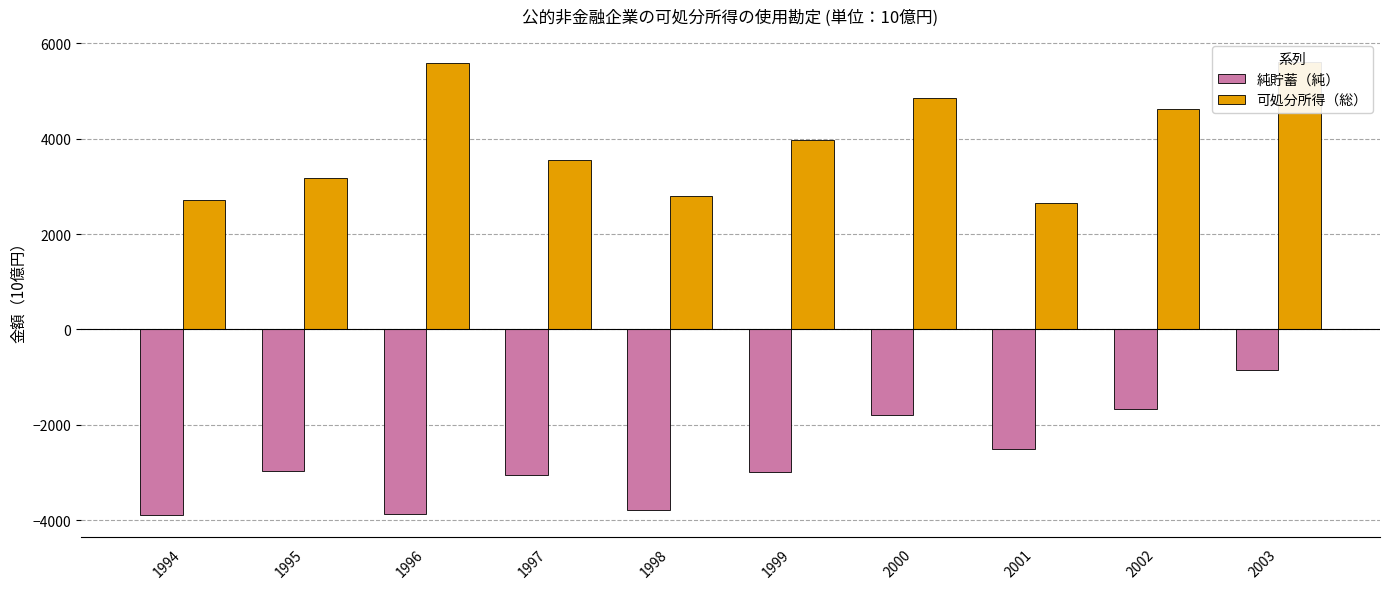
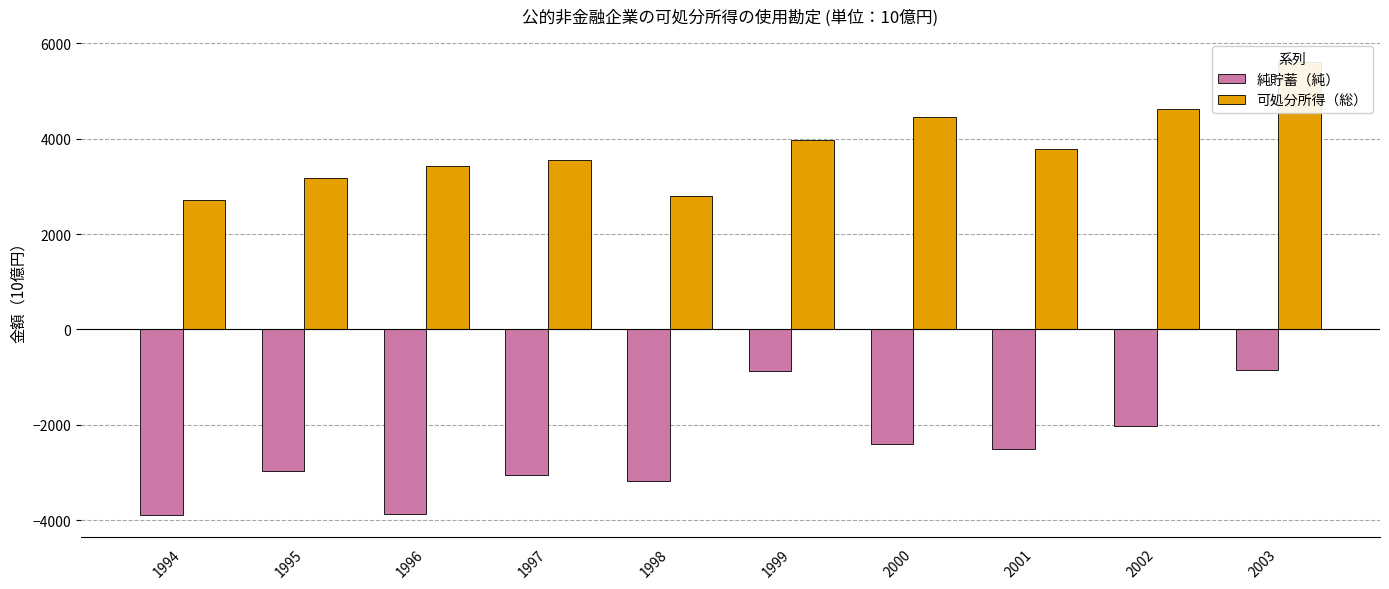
  {
    "純貯蓄（純）": {
      "1994": -3900,
      "1995": -3000,
      "1996": -3900,
      "1997": -3100,
-     "1998": -3800,
-     "1999": -3000,
-     "2000": -1800,
+     "1998": -3200,
+     "1999": -900,
+     "2000": -2400,
      "2001": -2500,
-     "2002": -1700,
+     "2002": -2000,
      "2003": -900
    },
    "可処分所得（総）": {
      "1994": 2700,
      "1995": 3200,
-     "1996": 5600,
+     "1996": 3400,
      "1997": 3600,
      "1998": 2800,
      "1999": 4000,
-     "2000": 4900,
-     "2001": 2700,
+     "2000": 4500,
+     "2001": 3800,
      "2002": 4600
    }
  }
